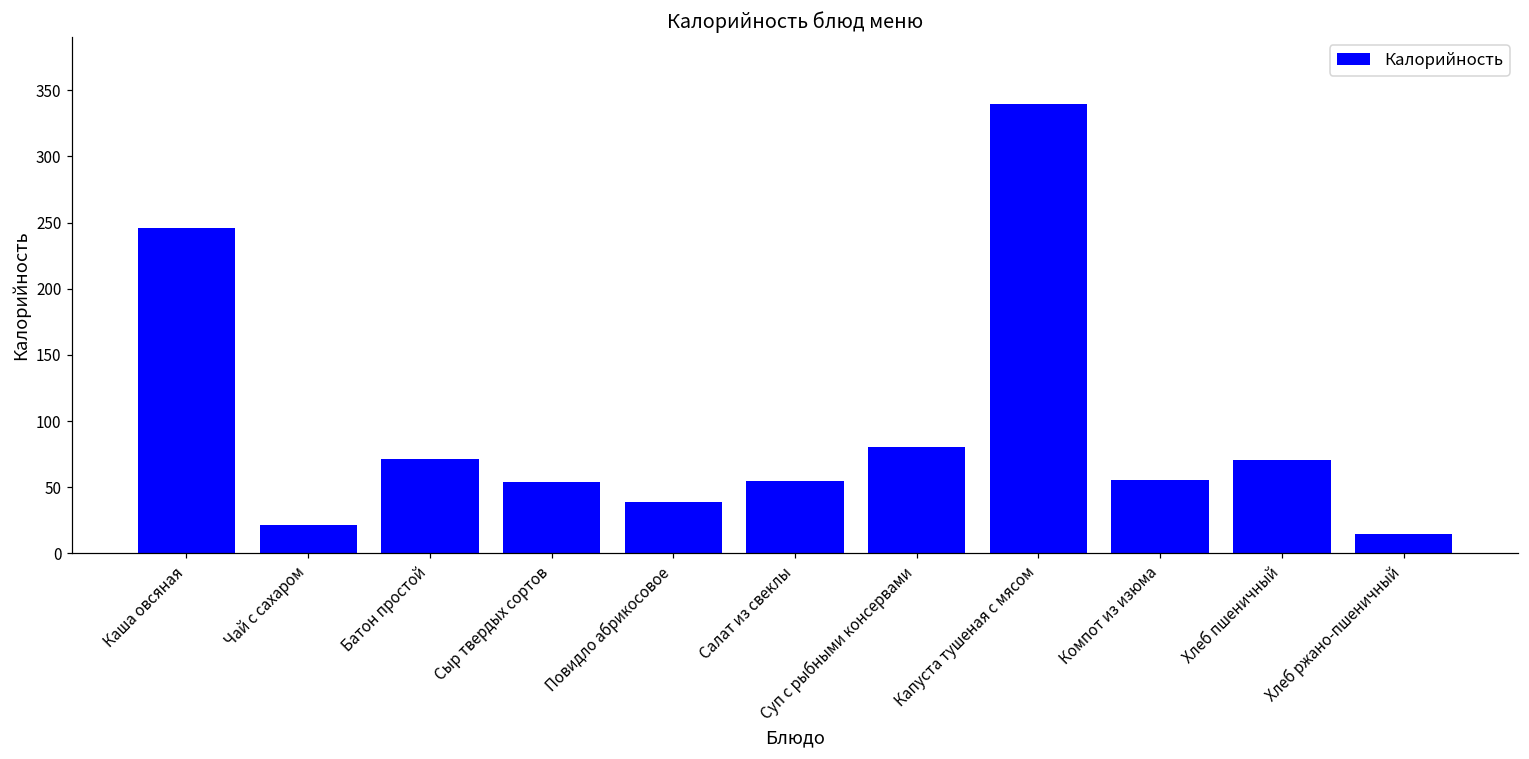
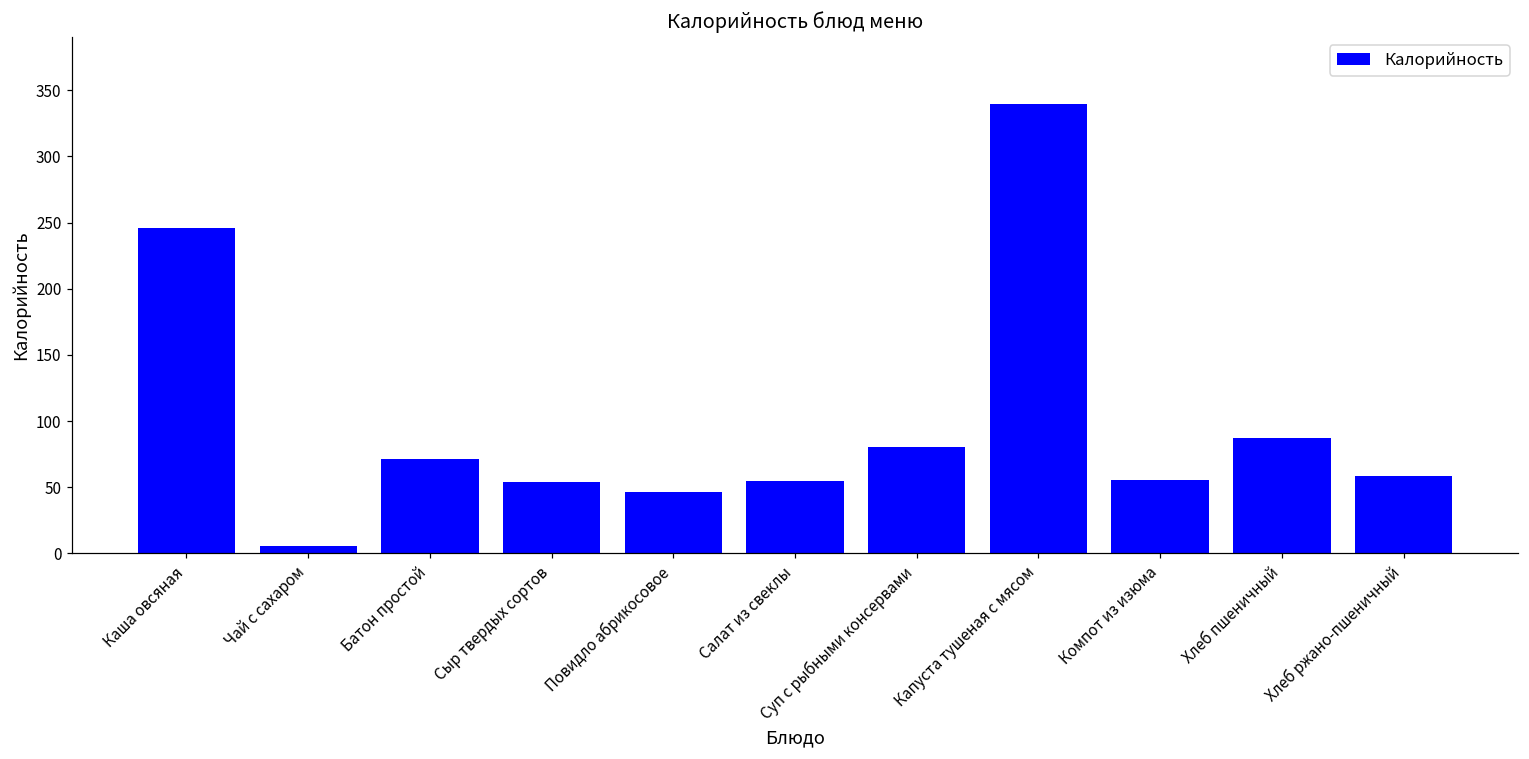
  {
    "Каша овсяная": 246,
-   "Чай с сахаром": 22,
+   "Чай с сахаром": 6,
    "Батон простой": 71,
    "Сыр твердых сортов": 54,
-   "Повидло абрикосовое": 39,
+   "Повидло абрикосовое": 47,
    "Салат из свеклы": 55,
    "Суп с рыбными консервами": 80,
    "Капуста тушеная с мясом": 339,
    "Компот из изюма": 56,
-   "Хлеб пшеничный": 70,
-   "Хлеб ржано-пшеничный": 15
+   "Хлеб пшеничный": 87,
+   "Хлеб ржано-пшеничный": 59
  }
